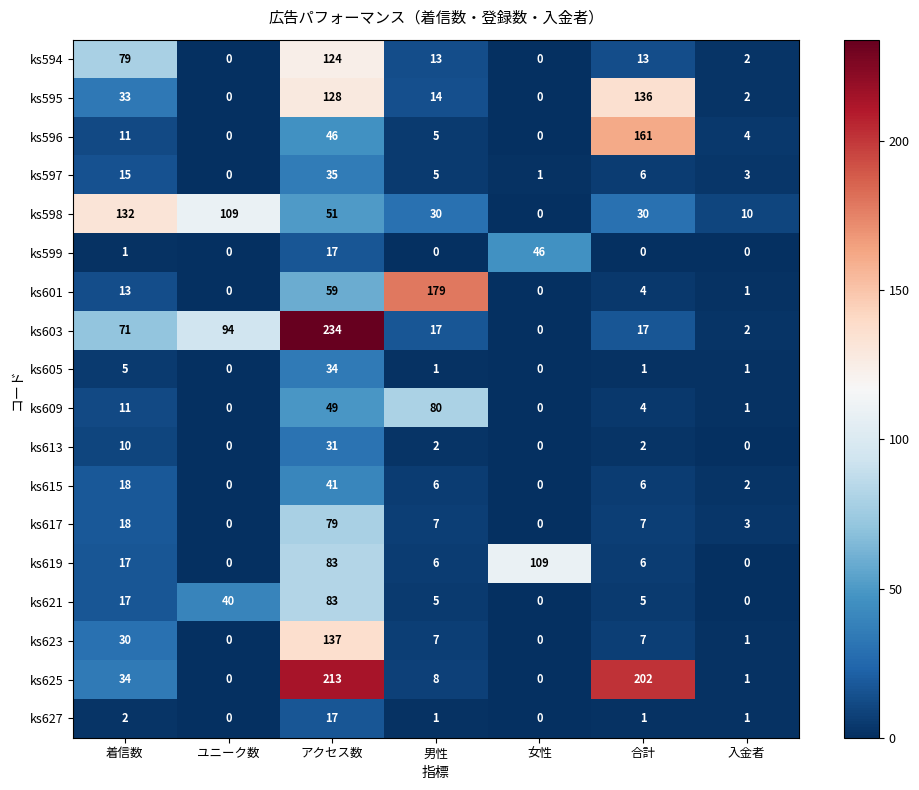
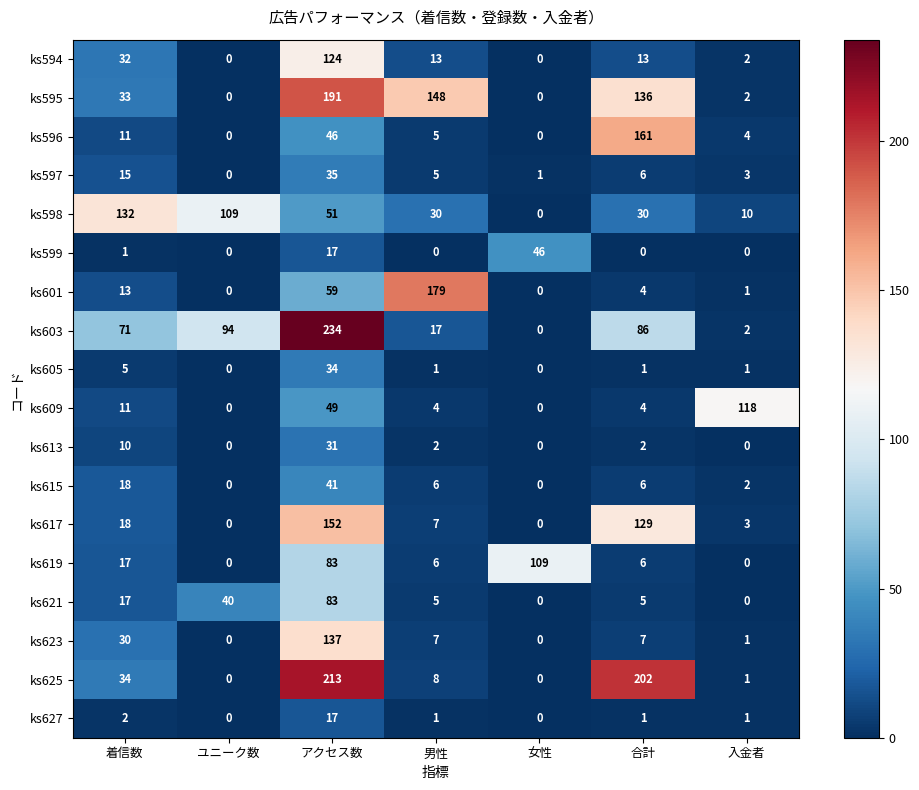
  {
    "ks594": {
-     "着信数": 79,
+     "着信数": 32,
      "ユニーク数": 0,
      "アクセス数": 124,
      "男性": 13,
      "女性": 0,
      "合計": 13,
      "入金者": 2
    },
    "ks595": {
      "着信数": 33,
      "ユニーク数": 0,
-     "アクセス数": 128,
-     "男性": 14,
+     "アクセス数": 191,
+     "男性": 148,
      "女性": 0,
      "合計": 136,
      "入金者": 2
    },
    "ks596": {
      "着信数": 11,
      "ユニーク数": 0,
      "アクセス数": 46,
      "男性": 5,
      "女性": 0,
      "合計": 161,
      "入金者": 4
    },
    "ks597": {
      "着信数": 15,
      "ユニーク数": 0,
      "アクセス数": 35,
      "男性": 5,
      "女性": 1,
      "合計": 6,
      "入金者": 3
    },
    "ks598": {
      "着信数": 132,
      "ユニーク数": 109,
      "アクセス数": 51,
      "男性": 30,
      "女性": 0,
      "合計": 30,
      "入金者": 10
    },
    "ks599": {
      "着信数": 1,
      "ユニーク数": 0,
      "アクセス数": 17,
      "男性": 0,
      "女性": 46,
      "合計": 0,
      "入金者": 0
    },
    "ks601": {
      "着信数": 13,
      "ユニーク数": 0,
      "アクセス数": 59,
      "男性": 179,
      "女性": 0,
      "合計": 4,
      "入金者": 1
    },
    "ks603": {
      "着信数": 71,
      "ユニーク数": 94,
      "アクセス数": 234,
      "男性": 17,
      "女性": 0,
-     "合計": 17,
+     "合計": 86,
      "入金者": 2
    },
    "ks605": {
      "着信数": 5,
      "ユニーク数": 0,
      "アクセス数": 34,
      "男性": 1,
      "女性": 0,
      "合計": 1,
      "入金者": 1
    },
    "ks609": {
      "着信数": 11,
      "ユニーク数": 0,
      "アクセス数": 49,
-     "男性": 80,
+     "男性": 4,
      "女性": 0,
      "合計": 4,
-     "入金者": 1
+     "入金者": 118
    },
    "ks613": {
      "着信数": 10,
      "ユニーク数": 0,
      "アクセス数": 31,
      "男性": 2,
      "女性": 0,
      "合計": 2,
      "入金者": 0
    },
    "ks615": {
      "着信数": 18,
      "ユニーク数": 0,
      "アクセス数": 41,
      "男性": 6,
      "女性": 0,
      "合計": 6,
      "入金者": 2
    },
    "ks617": {
      "着信数": 18,
      "ユニーク数": 0,
-     "アクセス数": 79,
+     "アクセス数": 152,
      "男性": 7,
      "女性": 0,
-     "合計": 7,
+     "合計": 129,
      "入金者": 3
    },
    "ks619": {
      "着信数": 17,
      "ユニーク数": 0,
      "アクセス数": 83,
      "男性": 6,
      "女性": 109,
      "合計": 6,
      "入金者": 0
    },
    "ks621": {
      "着信数": 17,
      "ユニーク数": 40,
      "アクセス数": 83,
      "男性": 5,
      "女性": 0,
      "合計": 5,
      "入金者": 0
    },
    "ks623": {
      "着信数": 30,
      "ユニーク数": 0,
      "アクセス数": 137,
      "男性": 7,
      "女性": 0,
      "合計": 7,
      "入金者": 1
    },
    "ks625": {
      "着信数": 34,
      "ユニーク数": 0,
      "アクセス数": 213,
      "男性": 8,
      "女性": 0,
      "合計": 202,
      "入金者": 1
    },
    "ks627": {
      "着信数": 2,
      "ユニーク数": 0,
      "アクセス数": 17,
      "男性": 1,
      "女性": 0,
      "合計": 1,
      "入金者": 1
    }
  }
